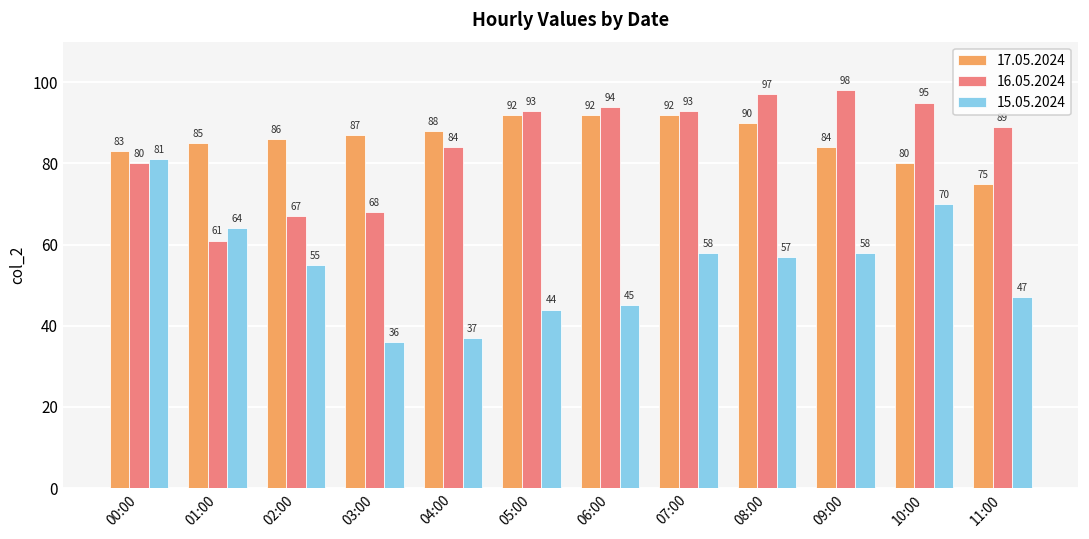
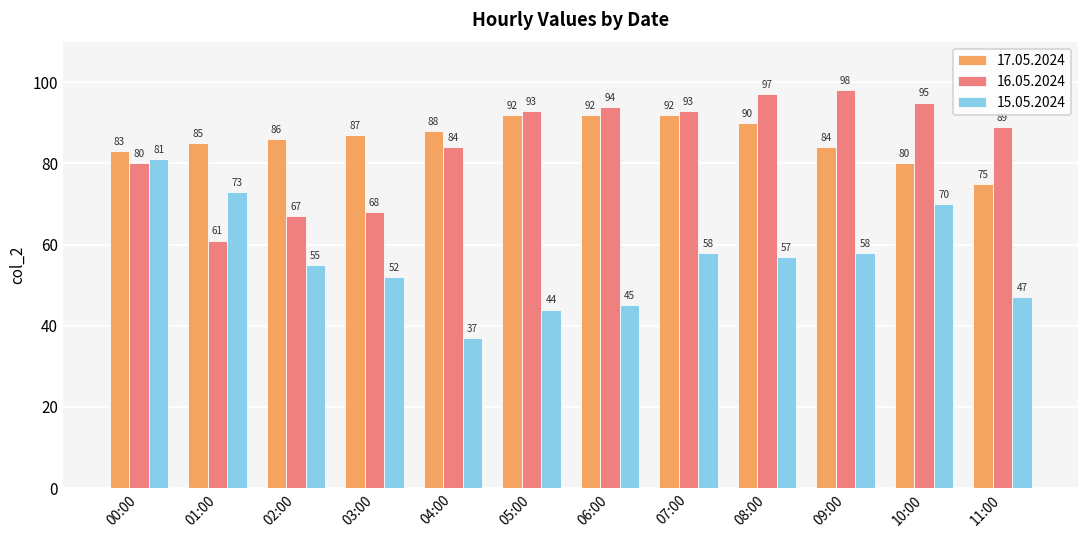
  {
    "15.05.2024": {
      "00:00": 81,
-     "01:00": 64,
+     "01:00": 73,
      "02:00": 55,
-     "03:00": 36,
+     "03:00": 52,
      "04:00": 37,
      "05:00": 44,
      "06:00": 45,
      "07:00": 58,
      "08:00": 57,
      "09:00": 58,
      "10:00": 70,
      "11:00": 47
    }
  }
